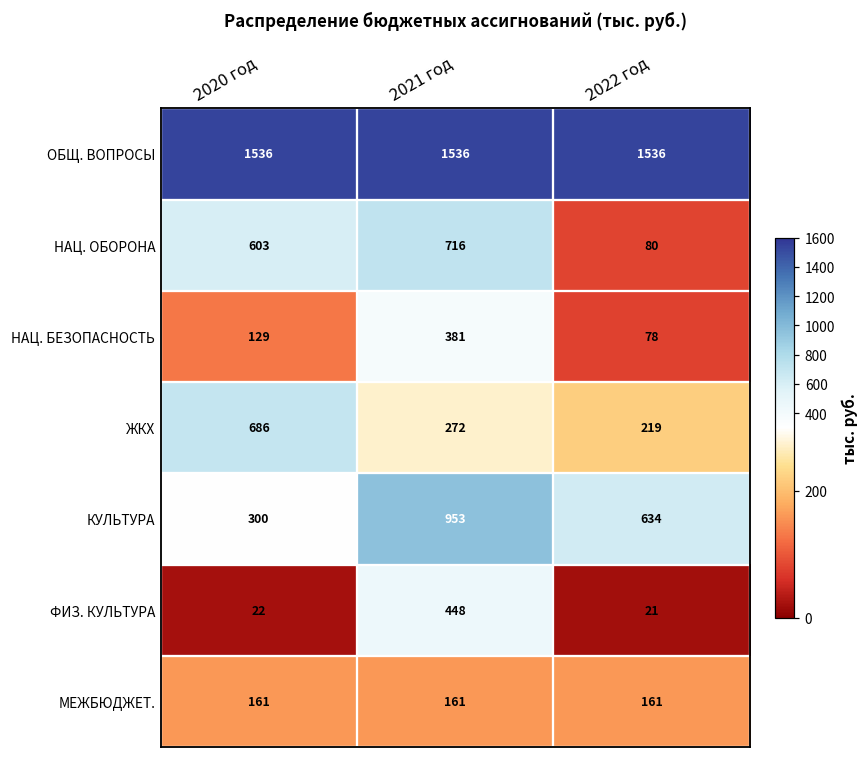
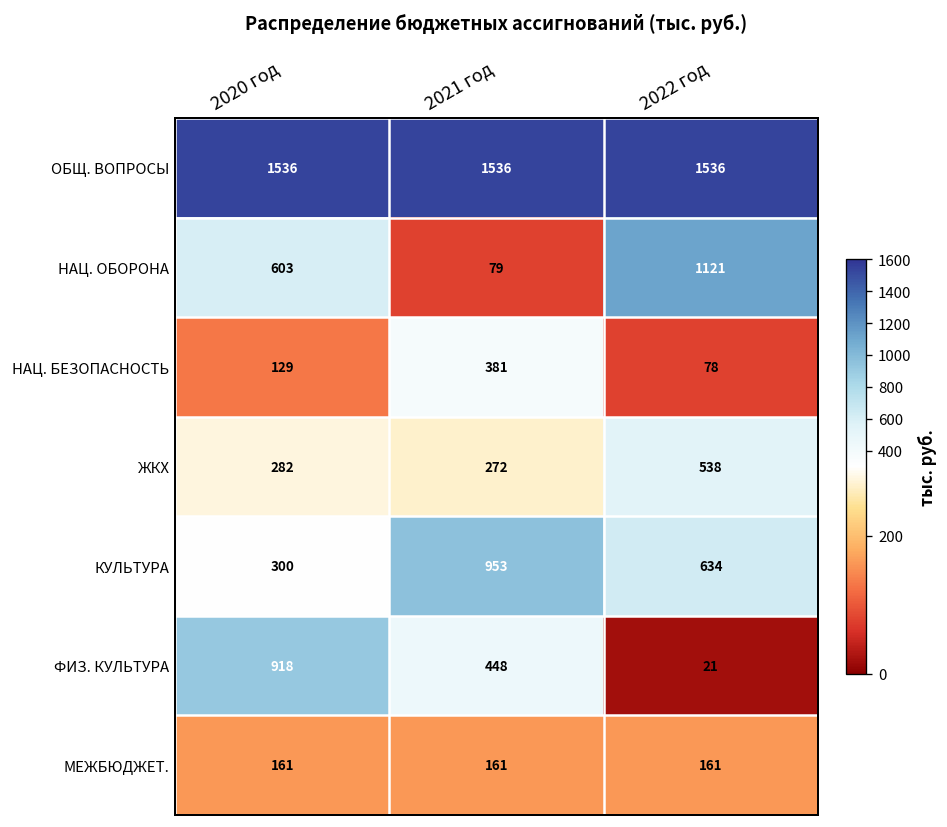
  {
    "ОБЩ. ВОПРОСЫ": {
      "2020 год": 1536,
      "2021 год": 1536,
      "2022 год": 1536
    },
    "НАЦ. ОБОРОНА": {
      "2020 год": 603,
-     "2021 год": 716,
-     "2022 год": 80
+     "2021 год": 79,
+     "2022 год": 1121
    },
    "НАЦ. БЕЗОПАСНОСТЬ": {
      "2020 год": 129,
      "2021 год": 381,
      "2022 год": 78
    },
    "ЖКХ": {
-     "2020 год": 686,
+     "2020 год": 282,
      "2021 год": 272,
-     "2022 год": 219
+     "2022 год": 538
    },
    "КУЛЬТУРА": {
      "2020 год": 300,
      "2021 год": 953,
      "2022 год": 634
    },
    "ФИЗ. КУЛЬТУРА": {
-     "2020 год": 22,
+     "2020 год": 918,
      "2021 год": 448,
      "2022 год": 21
    },
    "МЕЖБЮДЖЕТ.": {
      "2020 год": 161,
      "2021 год": 161,
      "2022 год": 161
    }
  }
